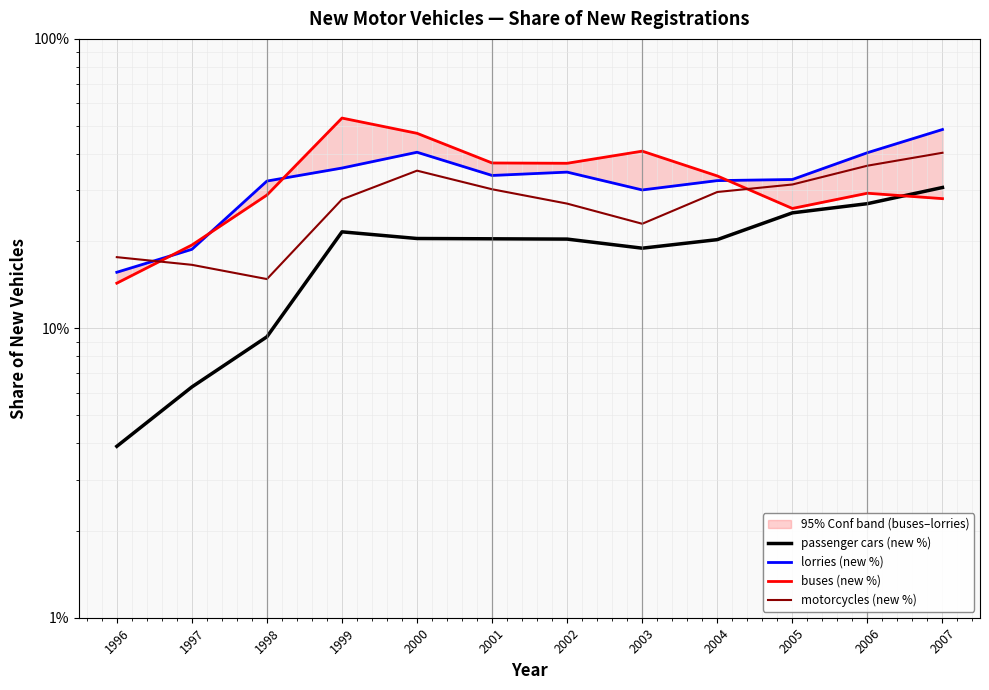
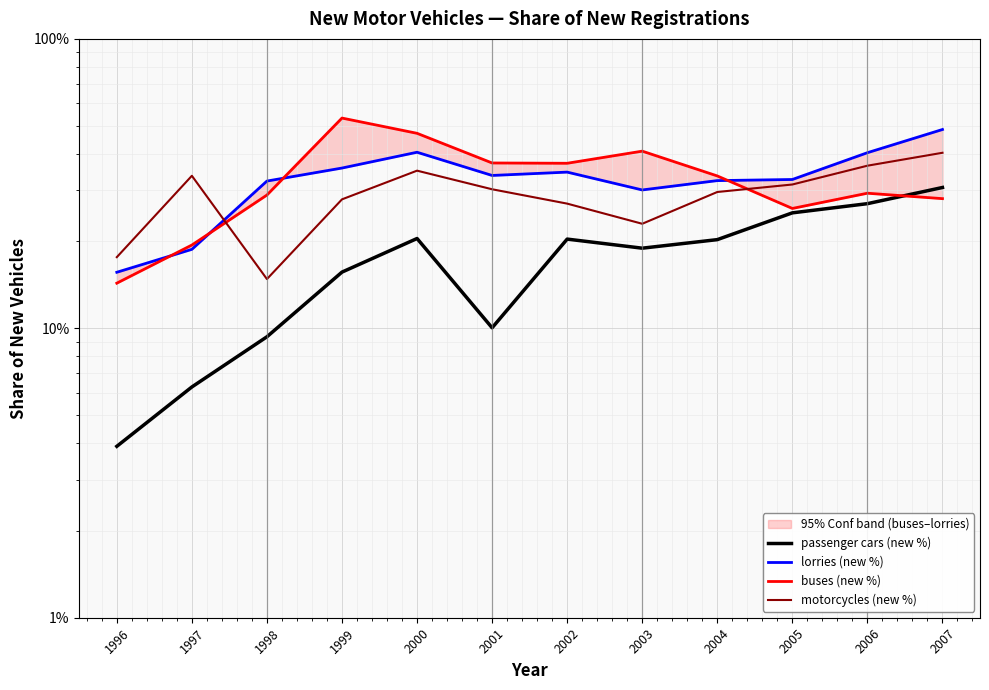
  {
    "passenger cars (new %)": {
      "1996": "3.9%",
      "1997": "6.3%",
      "1998": "9.3%",
-     "1999": "22%",
+     "1999": "16%",
      "2000": "20%",
-     "2001": "20%",
+     "2001": "10.0%",
      "2002": "20%",
      "2003": "19%",
      "2004": "20%",
      "2005": "25%",
      "2006": "27%",
      "2007": "31%"
    },
    "lorries (new %)": {
      "1997": "19%",
      "1999": "36%",
      "2000": "41%",
      "2001": "34%",
      "2002": "35%",
      "2003": "30%",
      "2004": "32%"
    },
    "motorcycles (new %)": {
      "1996": "18%",
-     "1997": "17%",
+     "1997": "34%",
      "1998": "15%",
      "1999": "28%",
      "2000": "35%",
      "2001": "30%",
      "2002": "27%",
      "2003": "23%",
      "2004": "30%",
      "2005": "31%",
      "2006": "36%",
      "2007": "40%"
    }
  }
